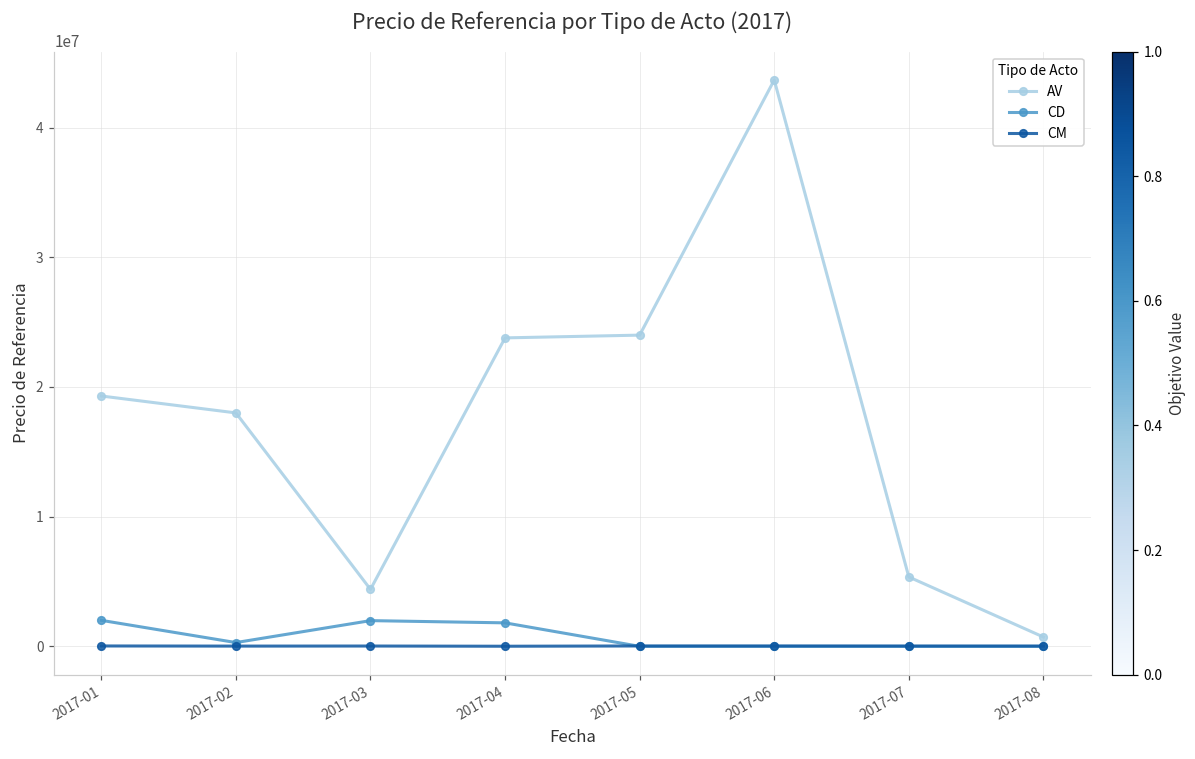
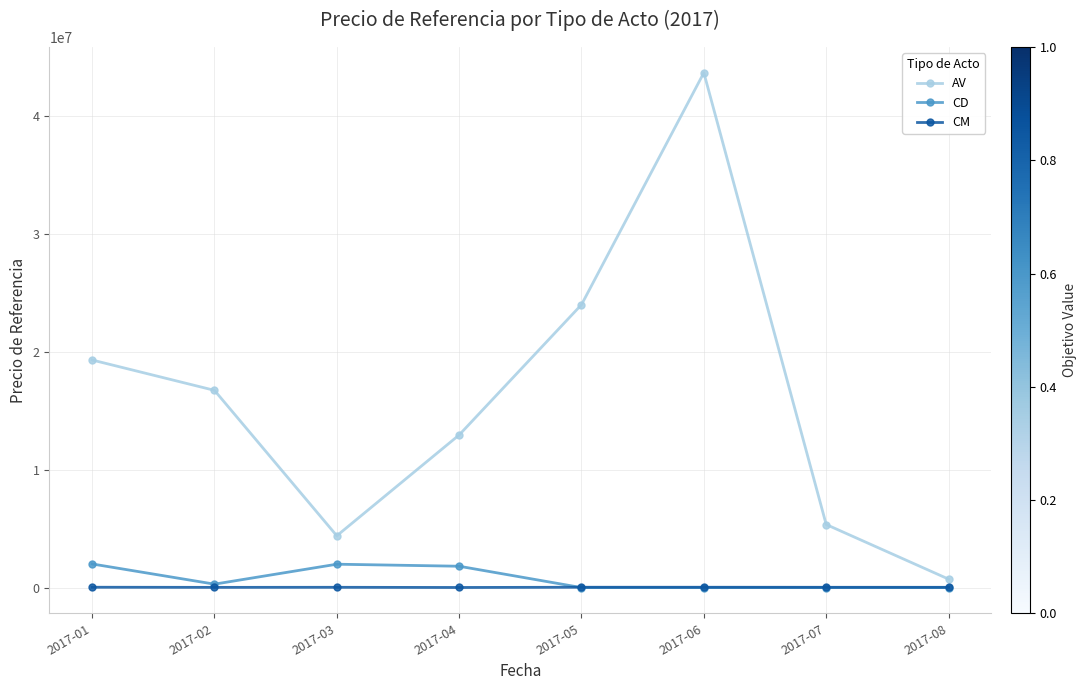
  {
    "AV": {
      "2017-01": 19300000,
-     "2017-02": 18000000,
+     "2017-02": 16700000,
      "2017-03": 4400000,
-     "2017-04": 23800000,
+     "2017-04": 12900000,
      "2017-05": 24000000,
      "2017-06": 43700000,
      "2017-07": 5400000,
      "2017-08": 700000
    },
    "CD": {
      "2017-01": 2000000,
      "2017-02": 300000,
      "2017-03": 2000000,
      "2017-04": 1800000
    },
    "CM": {
      "2017-01": 0,
      "2017-02": 0,
      "2017-03": 0,
      "2017-04": 0
    }
  }
